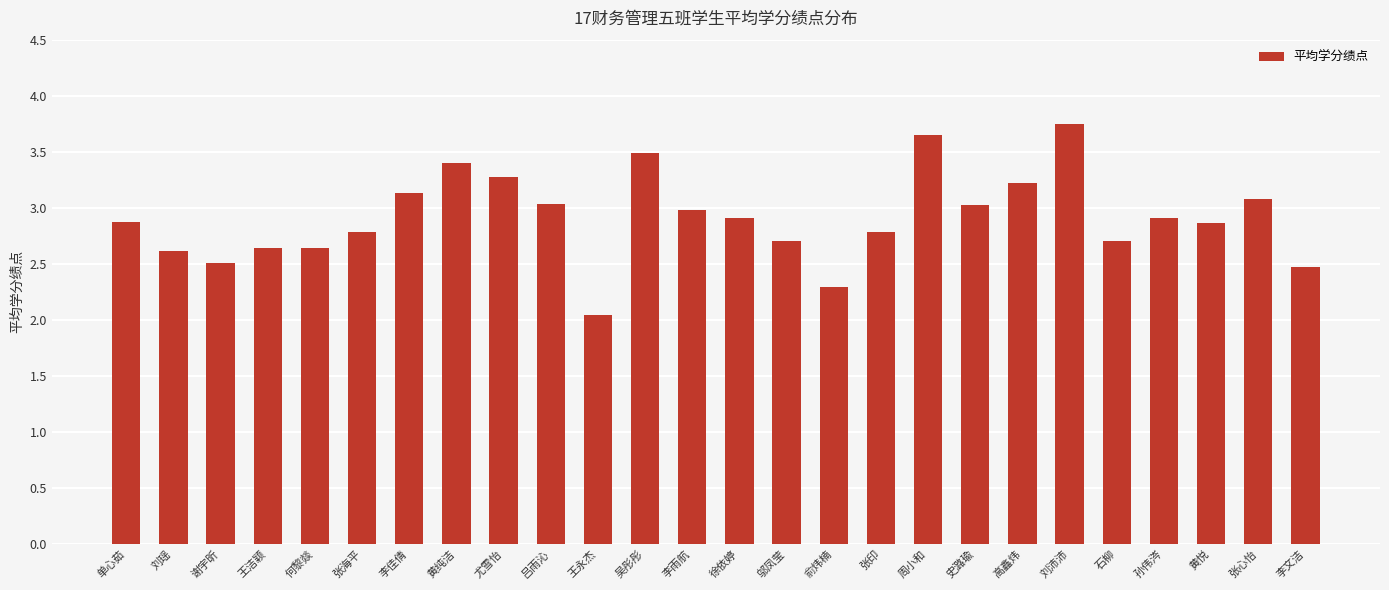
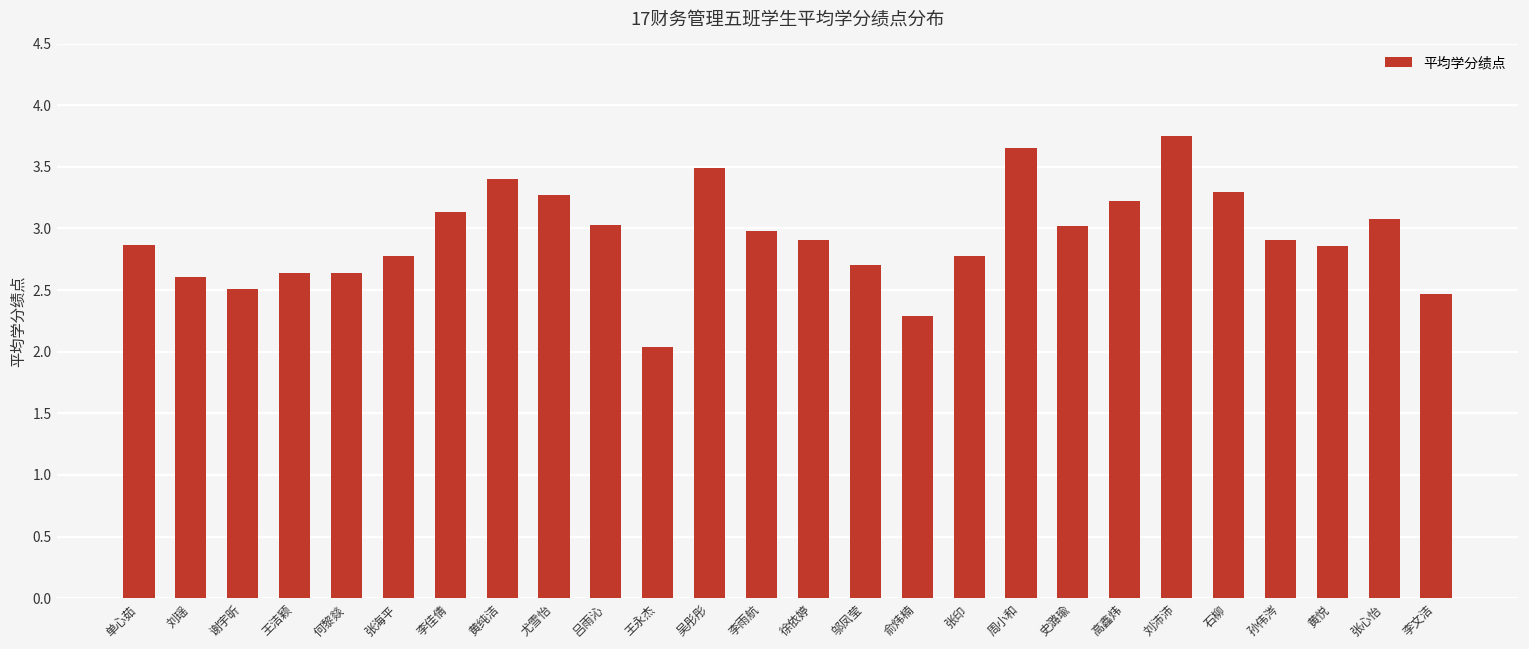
  {
    "单心茹": 2.87,
    "刘瑶": 2.6,
    "谢宇昕": 2.5,
    "王洁颖": 2.64,
    "何黎燚": 2.64,
    "张海平": 2.8,
    "李佳倩": 3.13,
    "黄纯洁": 3.4,
    "尤雪怡": 3.27,
    "吕雨沁": 3.03,
    "王永杰": 2.04,
    "吴彤彤": 3.5,
    "李雨航": 3.0,
    "徐依婷": 2.9,
    "邬凤莹": 2.7,
    "俞炜楠": 2.3,
    "张印": 2.8,
    "周小和": 3.65,
    "史潞瑜": 3.0,
    "高鑫炜": 3.2,
    "刘沛沛": 3.75,
-   "石柳": 2.7,
+   "石柳": 3.3,
    "孙伟涔": 2.9,
    "黄悦": 2.86,
    "张心怡": 3.1,
    "李文洁": 2.47
  }
